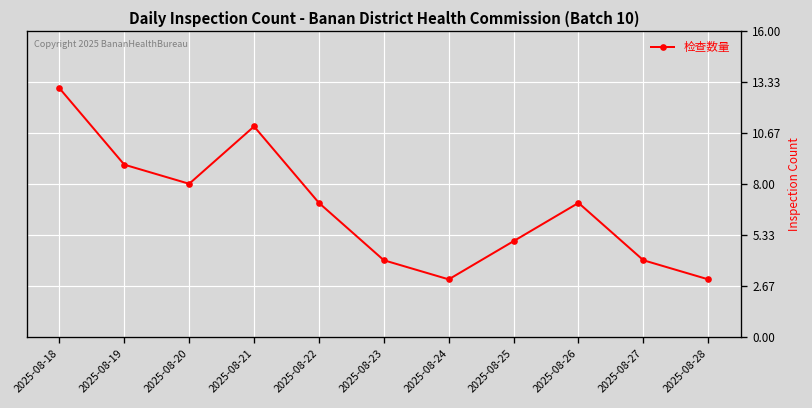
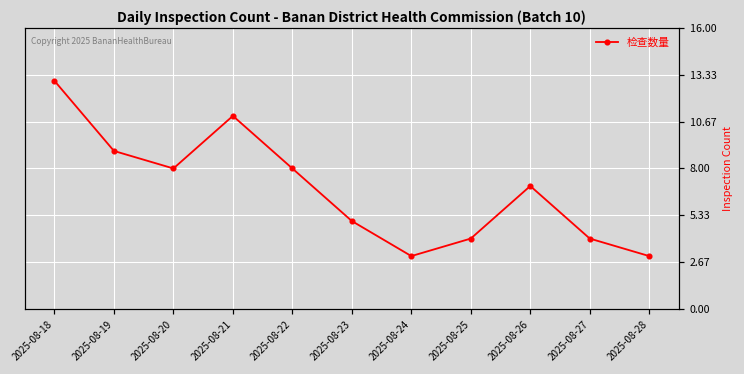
  {
    "2025-08-18": 13,
    "2025-08-19": 9,
    "2025-08-20": 8,
    "2025-08-21": 11,
-   "2025-08-22": 7,
-   "2025-08-23": 4,
+   "2025-08-22": 8,
+   "2025-08-23": 5,
    "2025-08-24": 3,
-   "2025-08-25": 5,
+   "2025-08-25": 4,
    "2025-08-26": 7,
    "2025-08-27": 4,
    "2025-08-28": 3
  }
